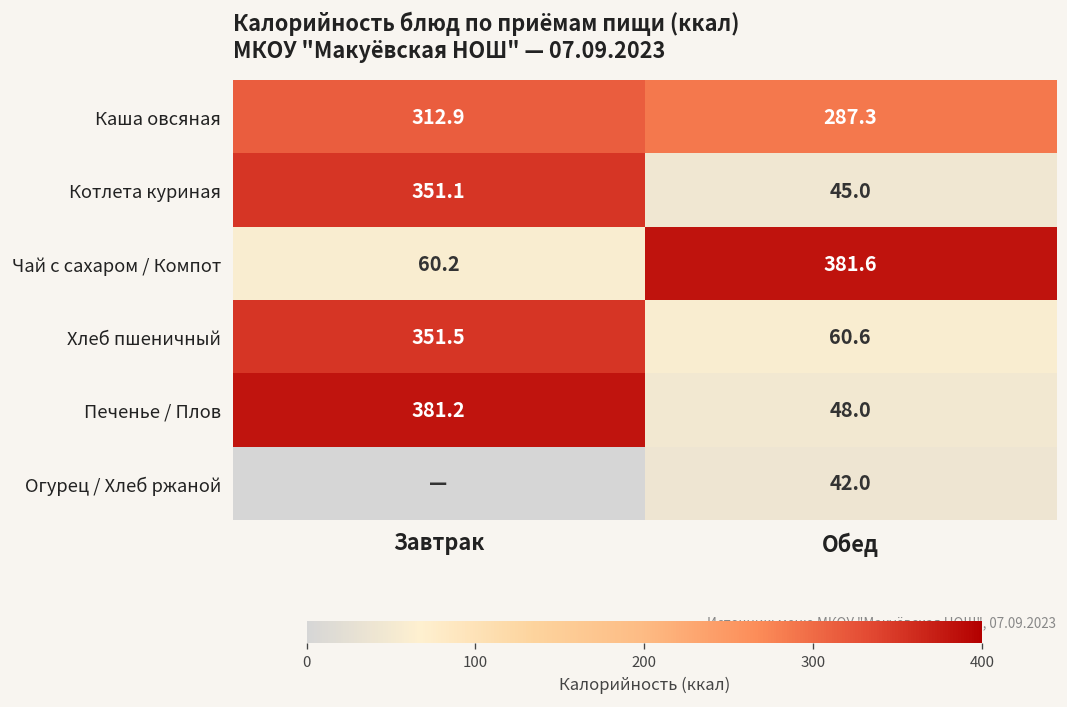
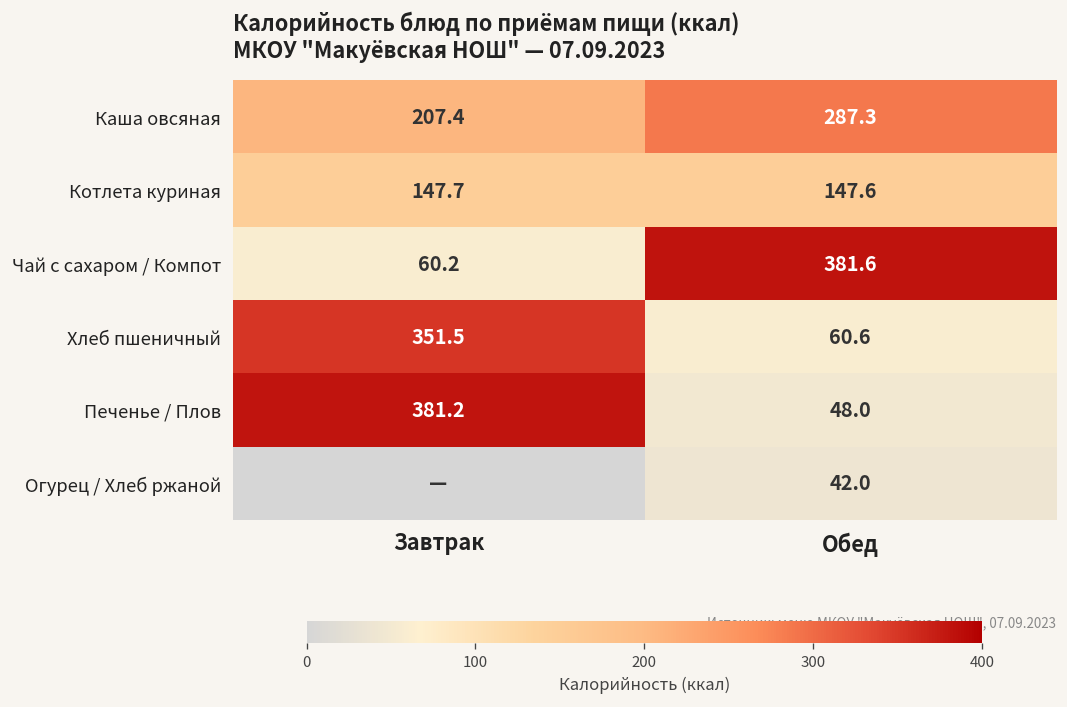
  {
    "Каша овсяная": {
-     "Завтрак": 312.9,
+     "Завтрак": 207.4,
      "Обед": 287.3
    },
    "Котлета куриная": {
-     "Завтрак": 351.1,
-     "Обед": 45.0
+     "Завтрак": 147.7,
+     "Обед": 147.6
    },
    "Чай с сахаром / Компот": {
      "Завтрак": 60.2,
      "Обед": 381.6
    },
    "Хлеб пшеничный": {
      "Завтрак": 351.5,
      "Обед": 60.6
    },
    "Печенье / Плов": {
      "Завтрак": 381.2,
      "Обед": 48.0
    },
    "Огурец / Хлеб ржаной": {
      "Обед": 42.0
    }
  }
